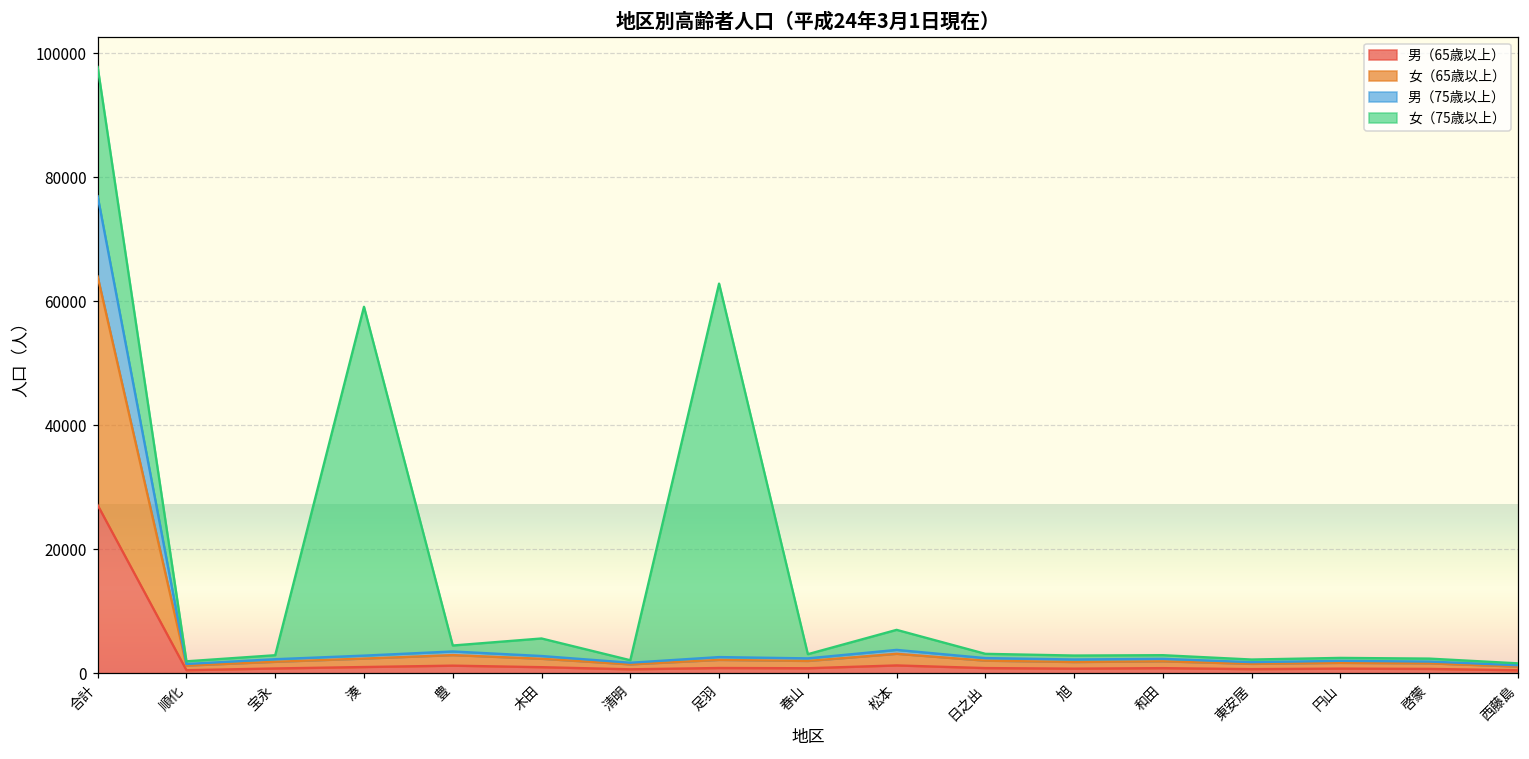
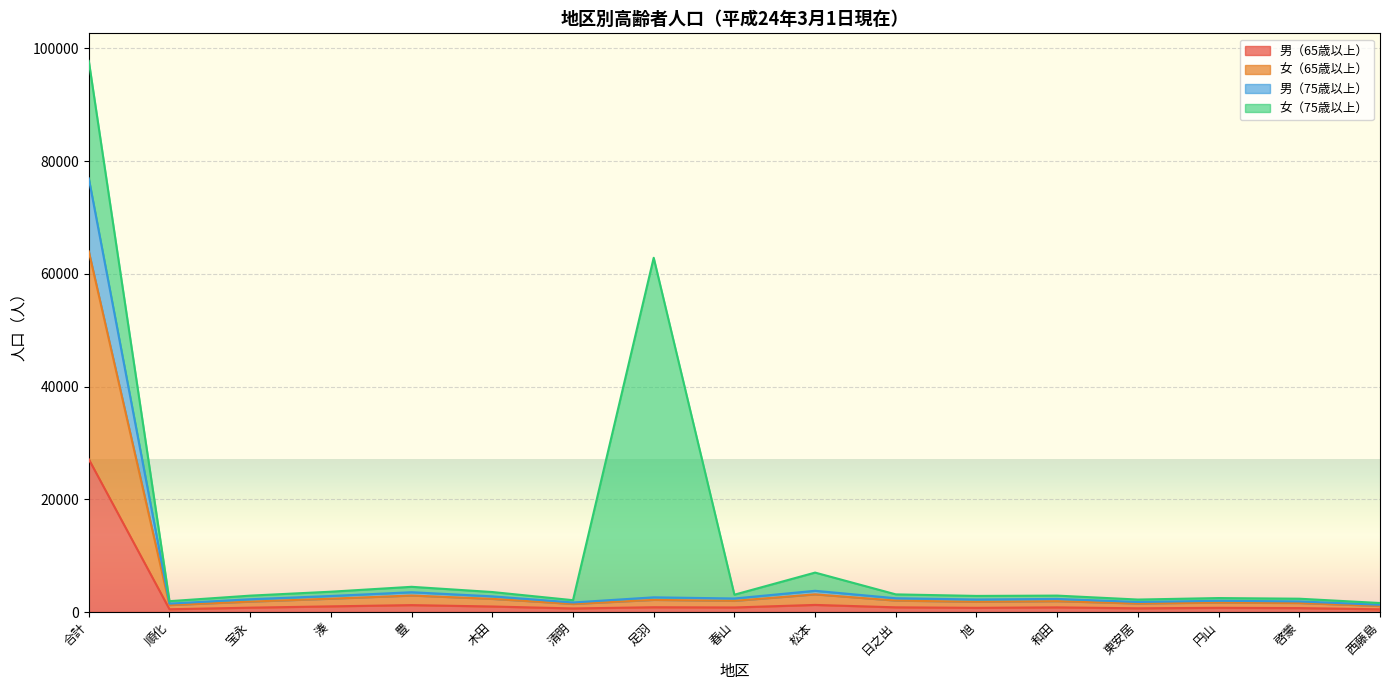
  {
    "男（75歳以上）": {
      "合計": 13000,
      "湊": 0,
      "豊": 1000,
      "木田": 0,
      "足羽": 0,
      "松本": 1000
    },
    "女（75歳以上）": {
      "合計": 21000,
      "宝永": 1000,
-     "湊": 56000,
+     "湊": 1000,
      "豊": 1000,
-     "木田": 3000,
+     "木田": 1000,
      "足羽": 60000,
      "春山": 1000,
      "松本": 3000,
      "日之出": 1000,
      "旭": 1000,
      "和田": 1000,
      "円山": 0,
      "啓蒙": 0
    }
  }
